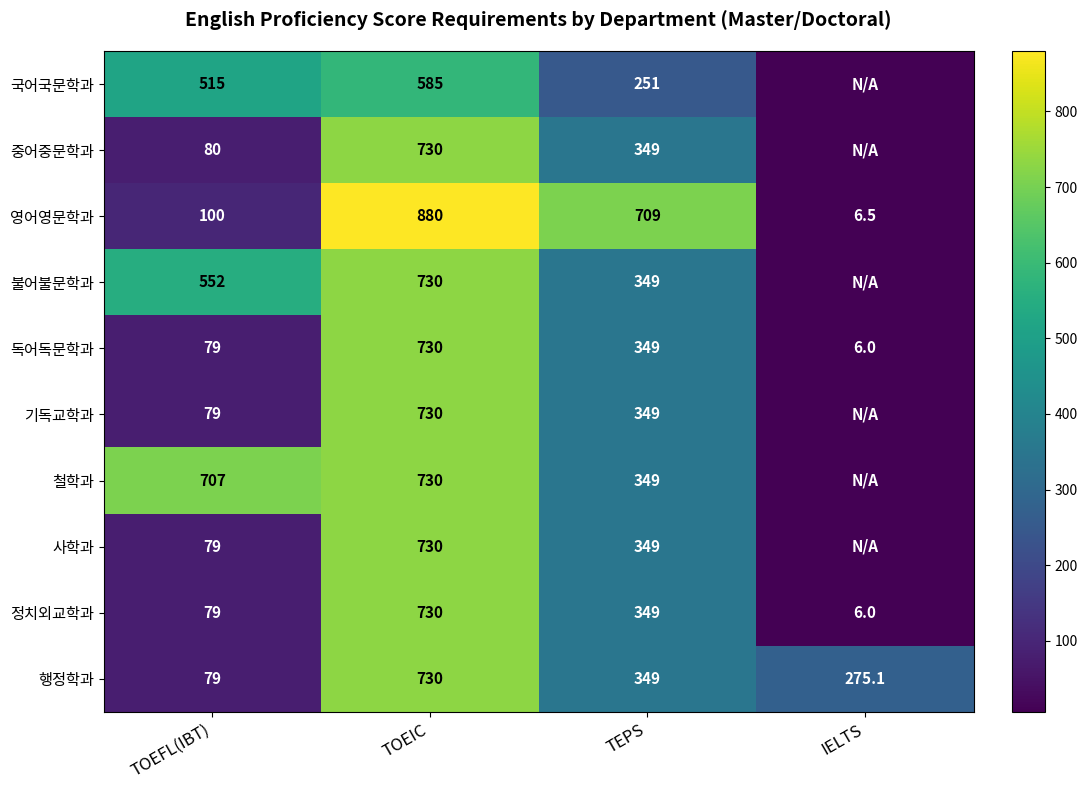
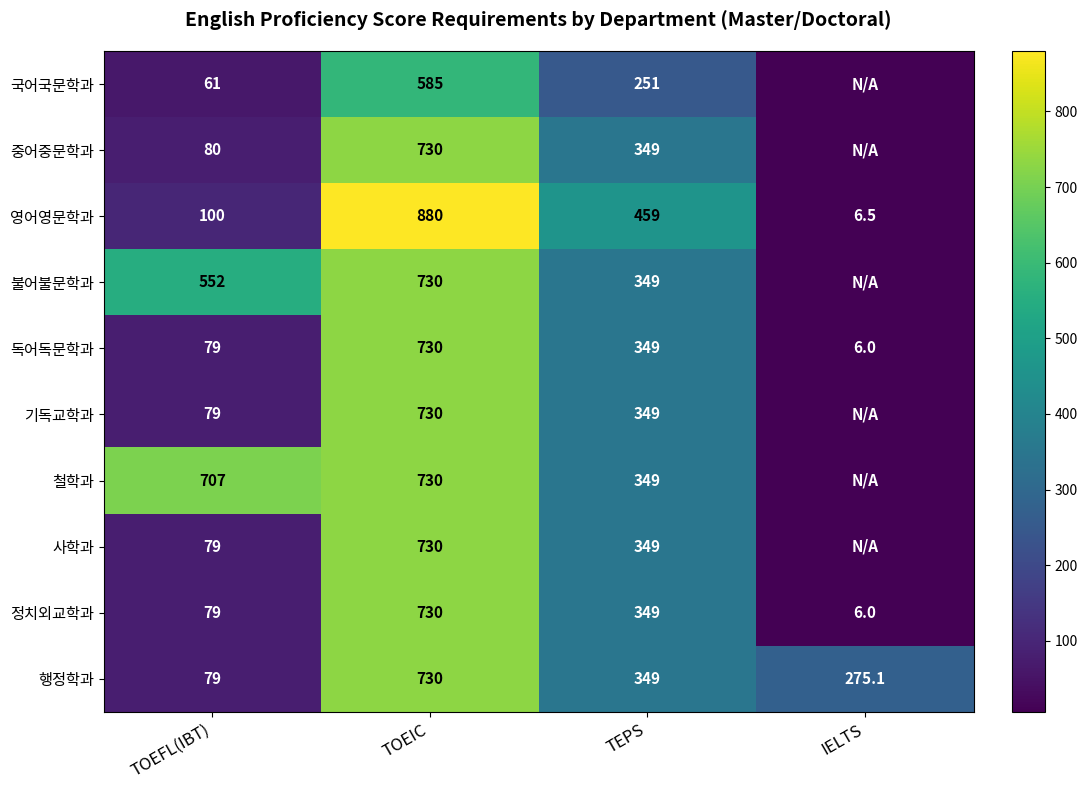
  {
    "국어국문학과": {
-     "TOEFL(IBT)": 515,
+     "TOEFL(IBT)": 61,
      "TOEIC": 585,
      "TEPS": 251
    },
    "중어중문학과": {
      "TOEFL(IBT)": 80,
      "TOEIC": 730,
      "TEPS": 349
    },
    "영어영문학과": {
      "TOEFL(IBT)": 100,
      "TOEIC": 880,
-     "TEPS": 709,
+     "TEPS": 459,
      "IELTS": 6.5
    },
    "불어불문학과": {
      "TOEFL(IBT)": 552,
      "TOEIC": 730,
      "TEPS": 349
    },
    "독어독문학과": {
      "TOEFL(IBT)": 79,
      "TOEIC": 730,
      "TEPS": 349,
      "IELTS": 6.0
    },
    "기독교학과": {
      "TOEFL(IBT)": 79,
      "TOEIC": 730,
      "TEPS": 349
    },
    "철학과": {
      "TOEFL(IBT)": 707,
      "TOEIC": 730,
      "TEPS": 349
    },
    "사학과": {
      "TOEFL(IBT)": 79,
      "TOEIC": 730,
      "TEPS": 349
    },
    "정치외교학과": {
      "TOEFL(IBT)": 79,
      "TOEIC": 730,
      "TEPS": 349,
      "IELTS": 6.0
    },
    "행정학과": {
      "TOEFL(IBT)": 79,
      "TOEIC": 730,
      "TEPS": 349,
      "IELTS": 275.1
    }
  }
